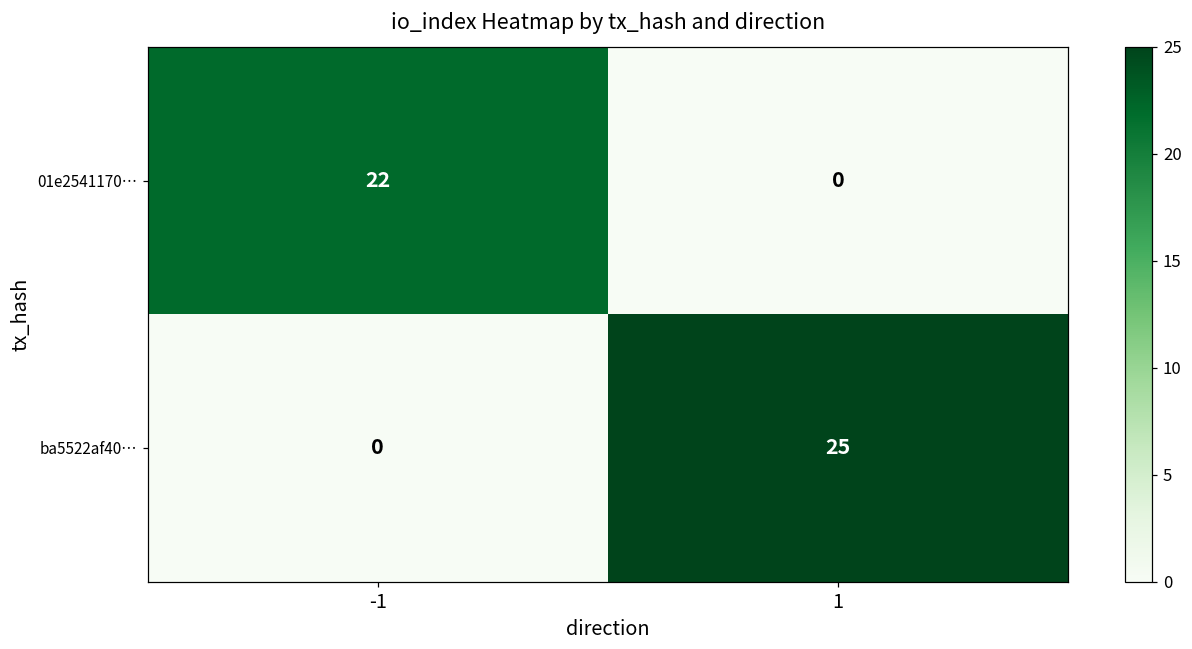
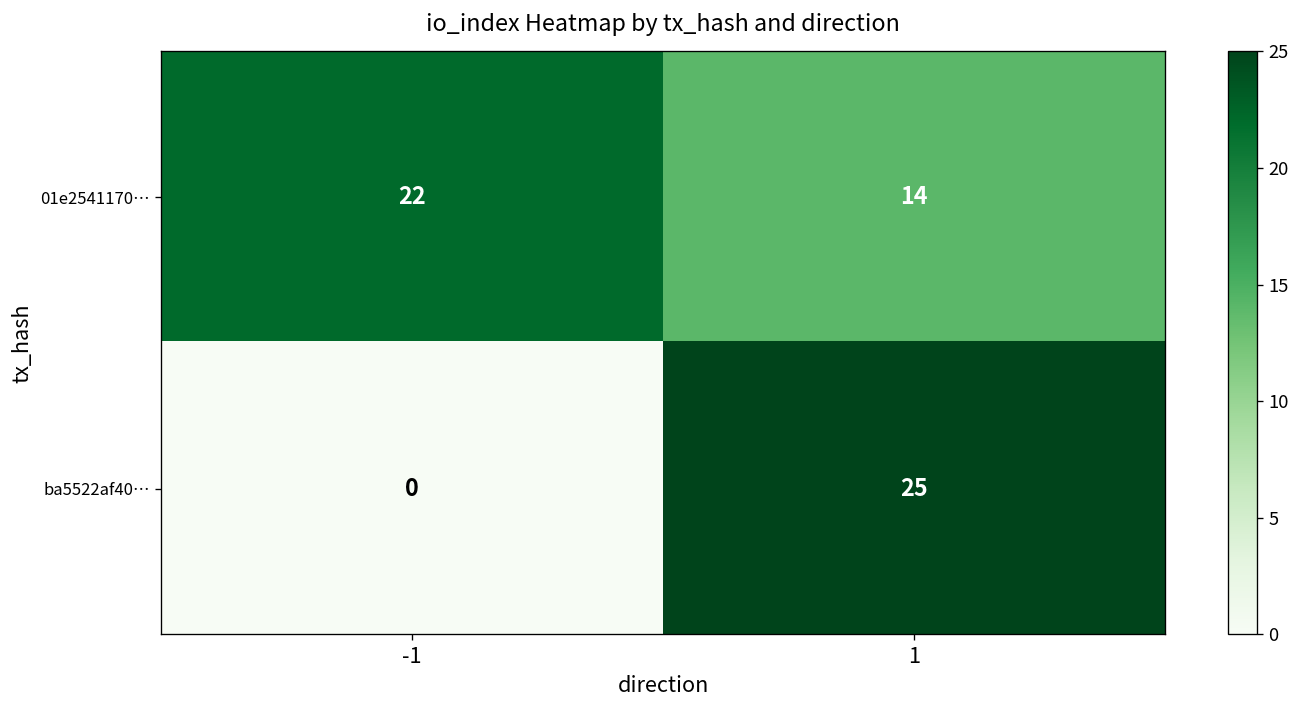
  {
    "01e2541170…": {
      "-1": 22,
-     "1": 0
+     "1": 14
    },
    "ba5522af40…": {
      "-1": 0,
      "1": 25
    }
  }
